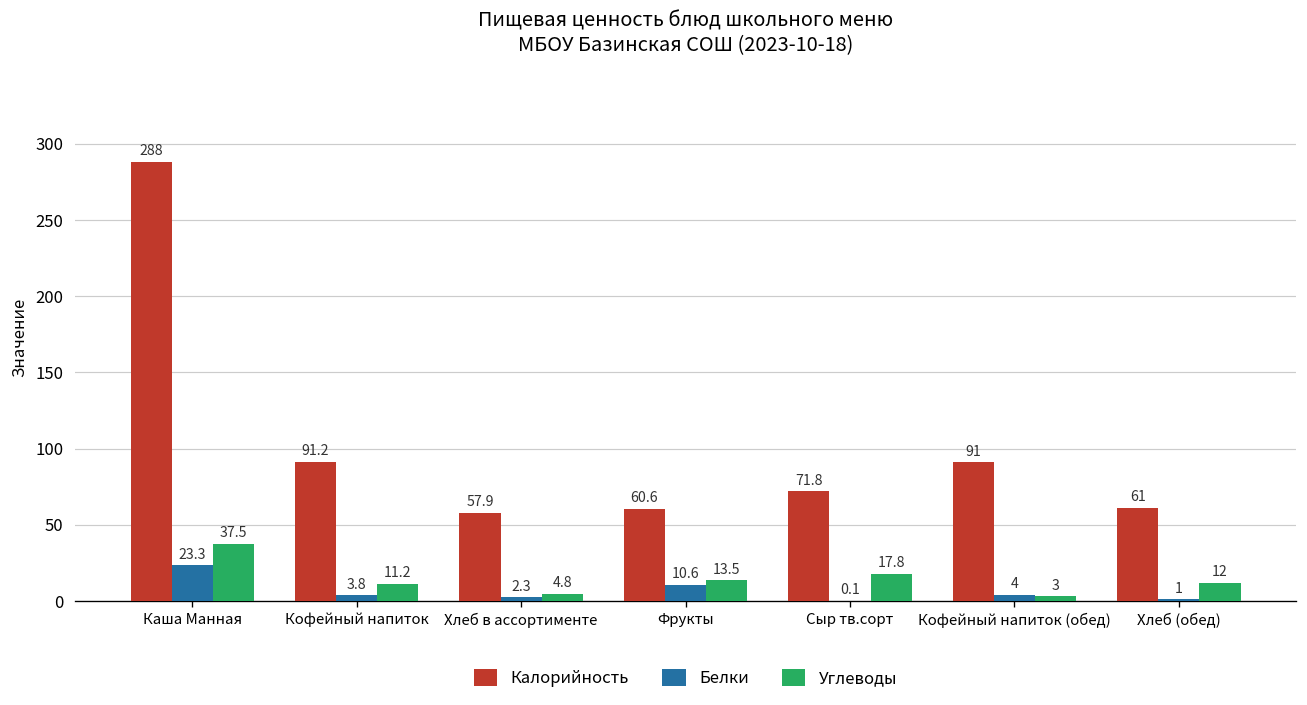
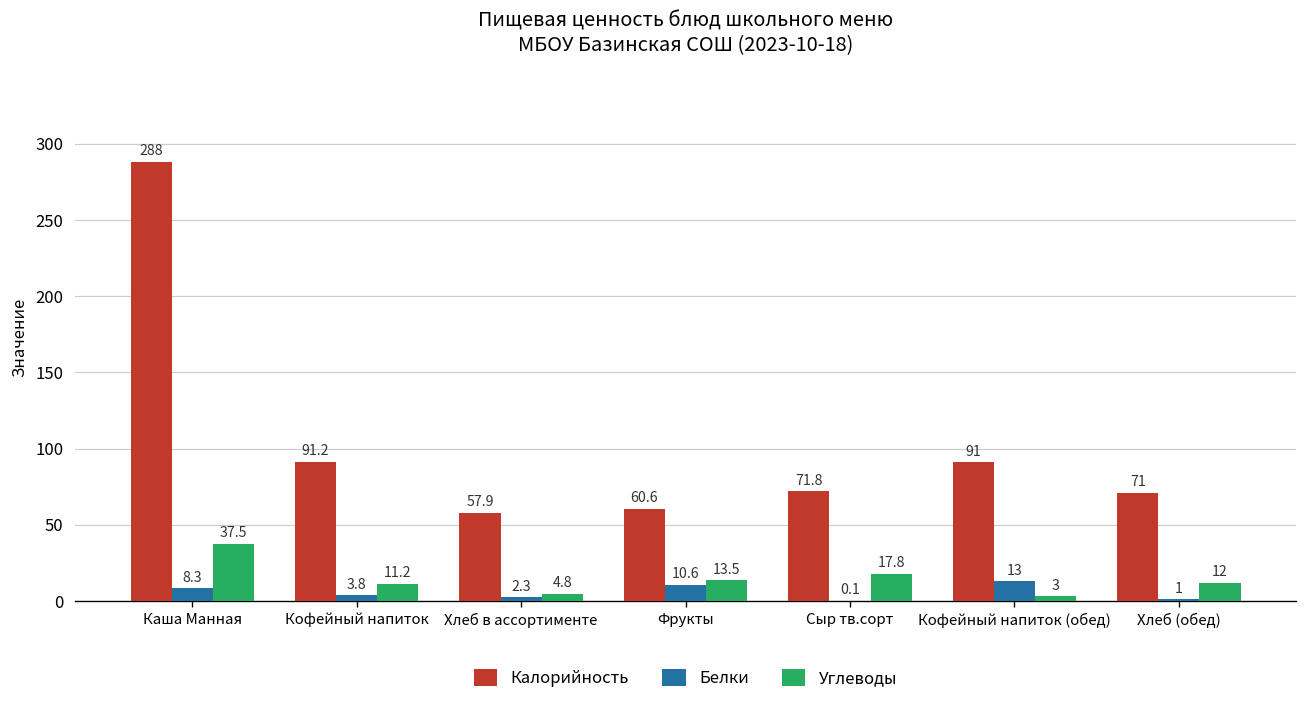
  {
    "Калорийность": {
      "Каша Манная": 288,
      "Кофейный напиток": 91.2,
      "Хлеб в ассортименте": 57.9,
      "Фрукты": 60.6,
      "Сыр тв.сорт": 71.8,
      "Кофейный напиток (обед)": 91,
-     "Хлеб (обед)": 61
+     "Хлеб (обед)": 71
    },
    "Белки": {
-     "Каша Манная": 23.3,
+     "Каша Манная": 8.3,
      "Кофейный напиток": 3.8,
      "Хлеб в ассортименте": 2.3,
      "Фрукты": 10.6,
      "Сыр тв.сорт": 0.1,
-     "Кофейный напиток (обед)": 4,
+     "Кофейный напиток (обед)": 13,
      "Хлеб (обед)": 1
    },
    "Углеводы": {
      "Каша Манная": 37.5,
      "Кофейный напиток": 11.2,
      "Хлеб в ассортименте": 4.8,
      "Фрукты": 13.5,
      "Сыр тв.сорт": 17.8,
      "Кофейный напиток (обед)": 3,
      "Хлеб (обед)": 12
    }
  }
